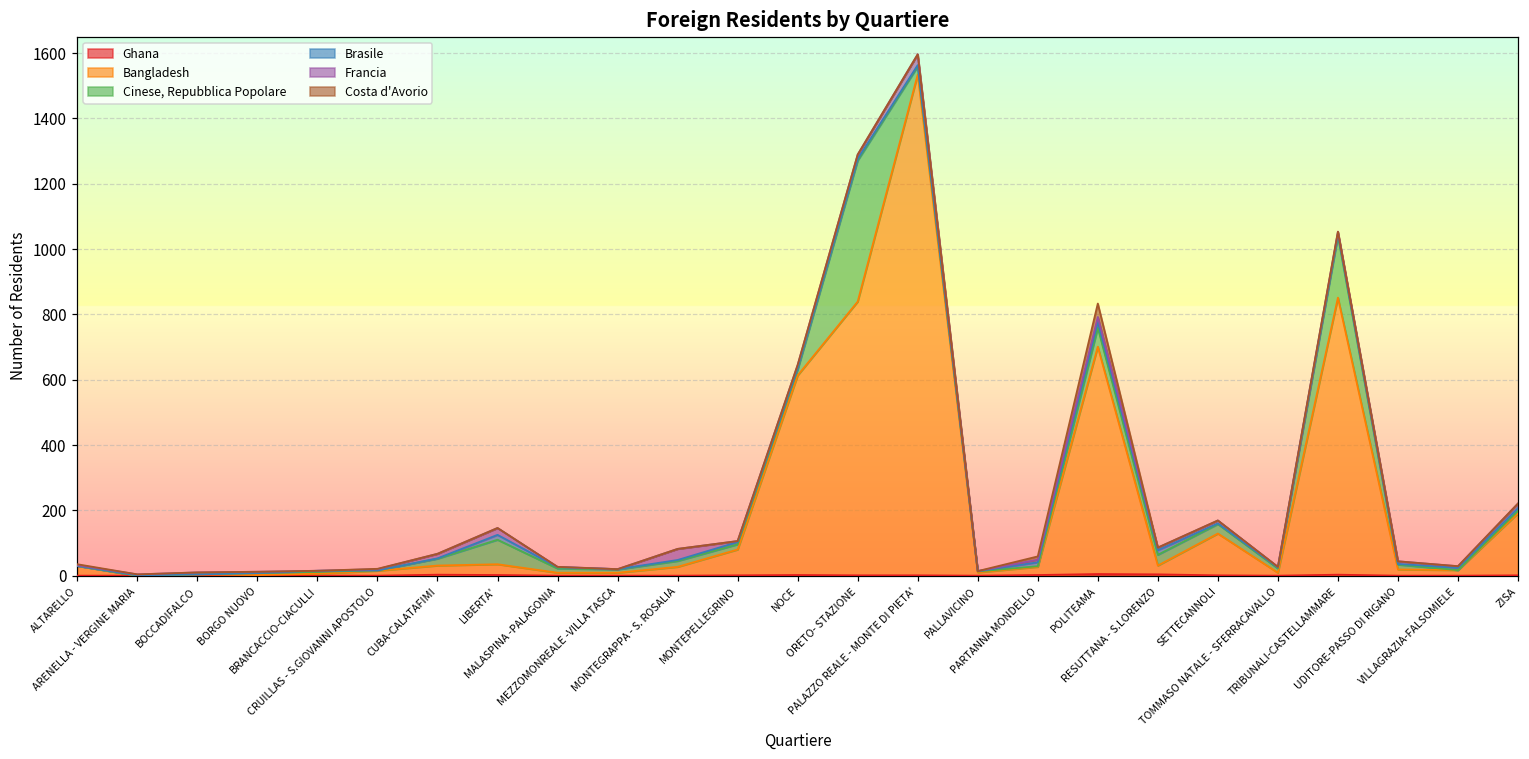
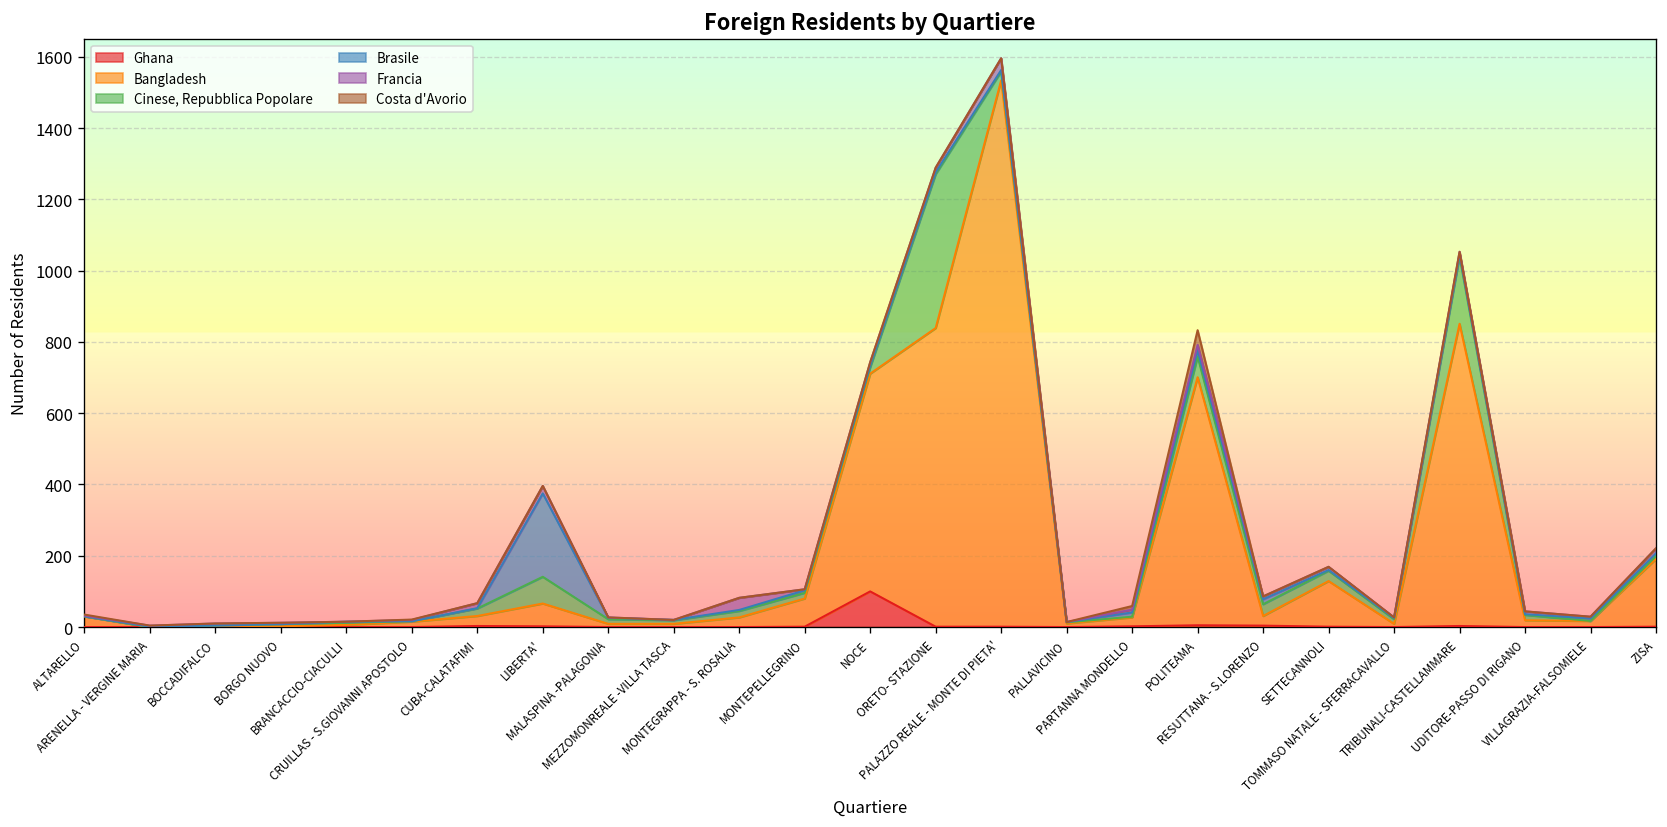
  {
    "Ghana": {
      "ALTARELLO": 0,
      "CRUILLAS - S.GIOVANNI APOSTOLO": 0,
      "CUBA-CALATAFIMI": 0,
      "LIBERTA'": 0,
      "MALASPINA -PALAGONIA": 0,
      "MEZZOMONREALE -VILLA TASCA": 0,
      "MONTEGRAPPA - S. ROSALIA": 0,
      "MONTEPELLEGRINO": 0,
-     "NOCE": 0,
+     "NOCE": 100,
      "ORETO- STAZIONE": 0,
      "PALAZZO REALE - MONTE DI PIETA'": 0,
      "PALLAVICINO": 0,
      "PARTANNA MONDELLO": 0,
      "POLITEAMA": 10,
      "RESUTTANA - S.LORENZO": 0,
      "SETTECANNOLI": 0,
      "TOMMASO NATALE - SFERRACAVALLO": 0,
      "TRIBUNALI-CASTELLAMMARE": 0,
      "UDITORE-PASSO DI RIGANO": 0,
      "VILLAGRAZIA-FALSOMIELE": 0,
      "ZISA": 0
    },
    "Bangladesh": {
      "CUBA-CALATAFIMI": 30,
-     "LIBERTA'": 30,
+     "LIBERTA'": 60,
      "MALASPINA -PALAGONIA": 10,
      "MEZZOMONREALE -VILLA TASCA": 10,
      "MONTEGRAPPA - S. ROSALIA": 30,
      "MONTEPELLEGRINO": 80,
      "NOCE": 610,
      "ORETO- STAZIONE": 840,
      "PALAZZO REALE - MONTE DI PIETA'": 1530,
      "POLITEAMA": 700,
      "RESUTTANA - S.LORENZO": 30,
      "SETTECANNOLI": 130,
      "TOMMASO NATALE - SFERRACAVALLO": 10,
      "TRIBUNALI-CASTELLAMMARE": 850,
      "UDITORE-PASSO DI RIGANO": 20
    },
    "Cinese, Repubblica Popolare": {
      "LIBERTA'": 80,
      "POLITEAMA": 60,
      "RESUTTANA - S.LORENZO": 30
    },
    "Brasile": {
-     "LIBERTA'": 20,
+     "LIBERTA'": 230,
      "POLITEAMA": 20
    },
    "Francia": {
      "POLITEAMA": 20
    },
    "Costa d'Avorio": {
      "PARTANNA MONDELLO": 10,
      "POLITEAMA": 40
    }
  }
